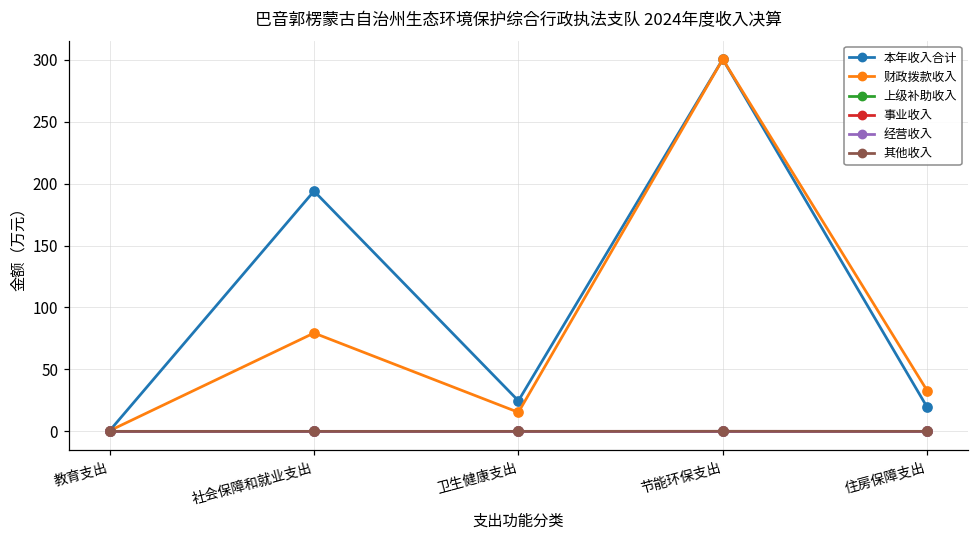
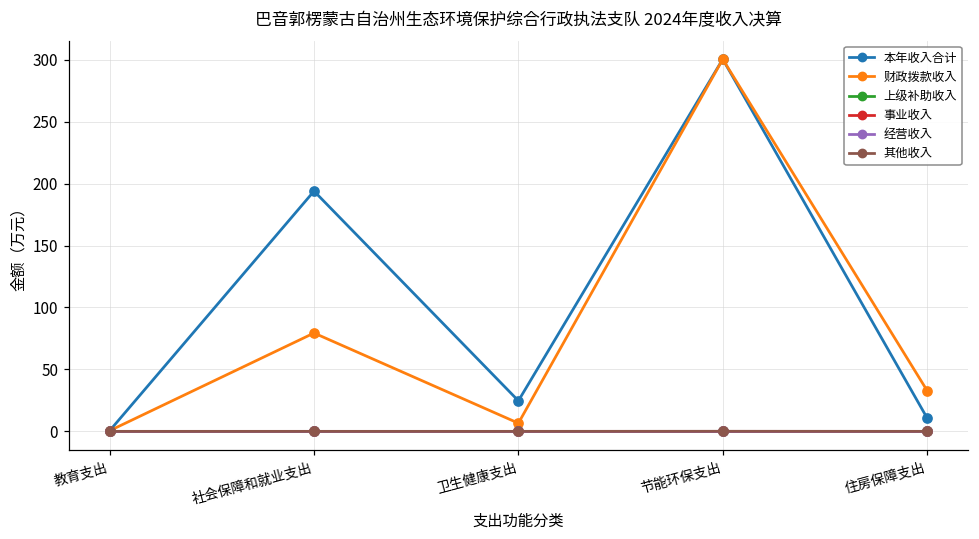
  {
    "本年收入合计": {
      "社会保障和就业支出": 194,
      "卫生健康支出": 25,
-     "住房保障支出": 20
+     "住房保障支出": 11
    },
    "财政拨款收入": {
      "社会保障和就业支出": 79,
-     "卫生健康支出": 15,
+     "卫生健康支出": 7,
      "住房保障支出": 33
    },
    "其他收入": {
      "社会保障和就业支出": 0,
      "卫生健康支出": 0,
      "节能环保支出": 0,
      "住房保障支出": 0
    }
  }
